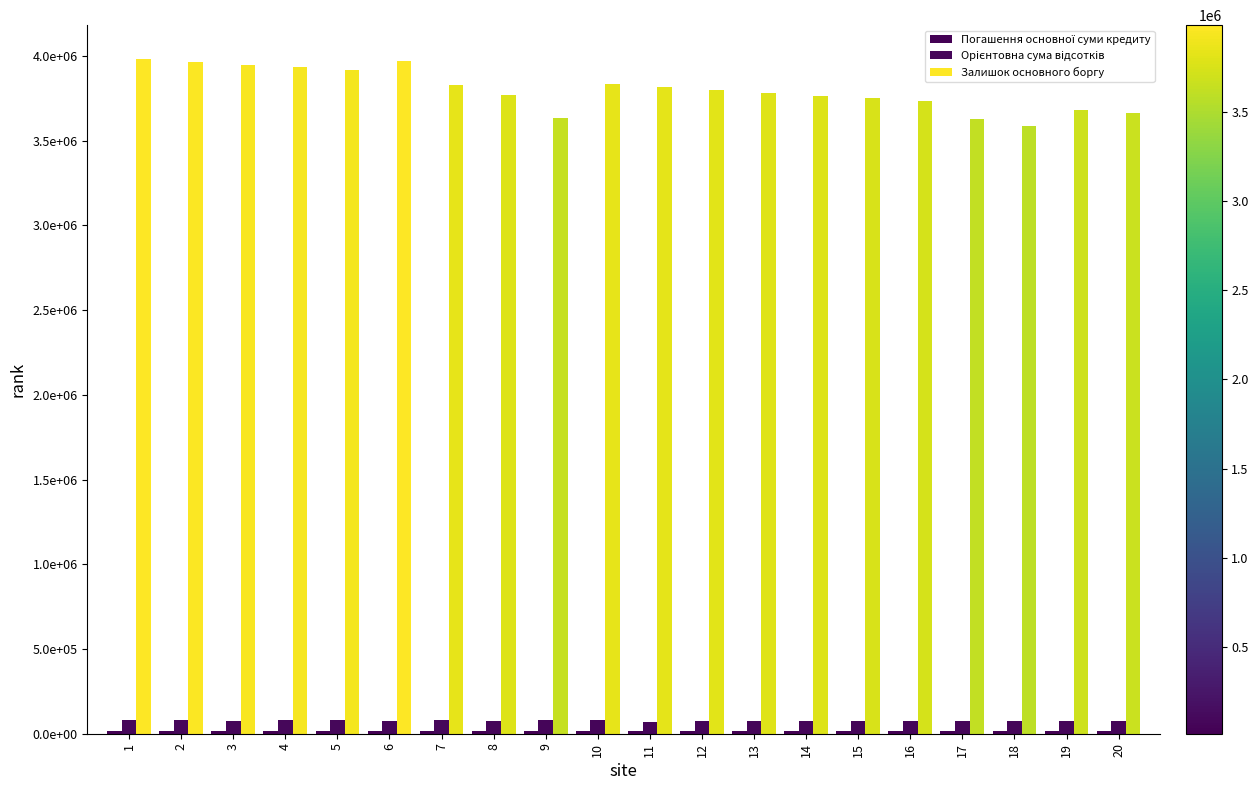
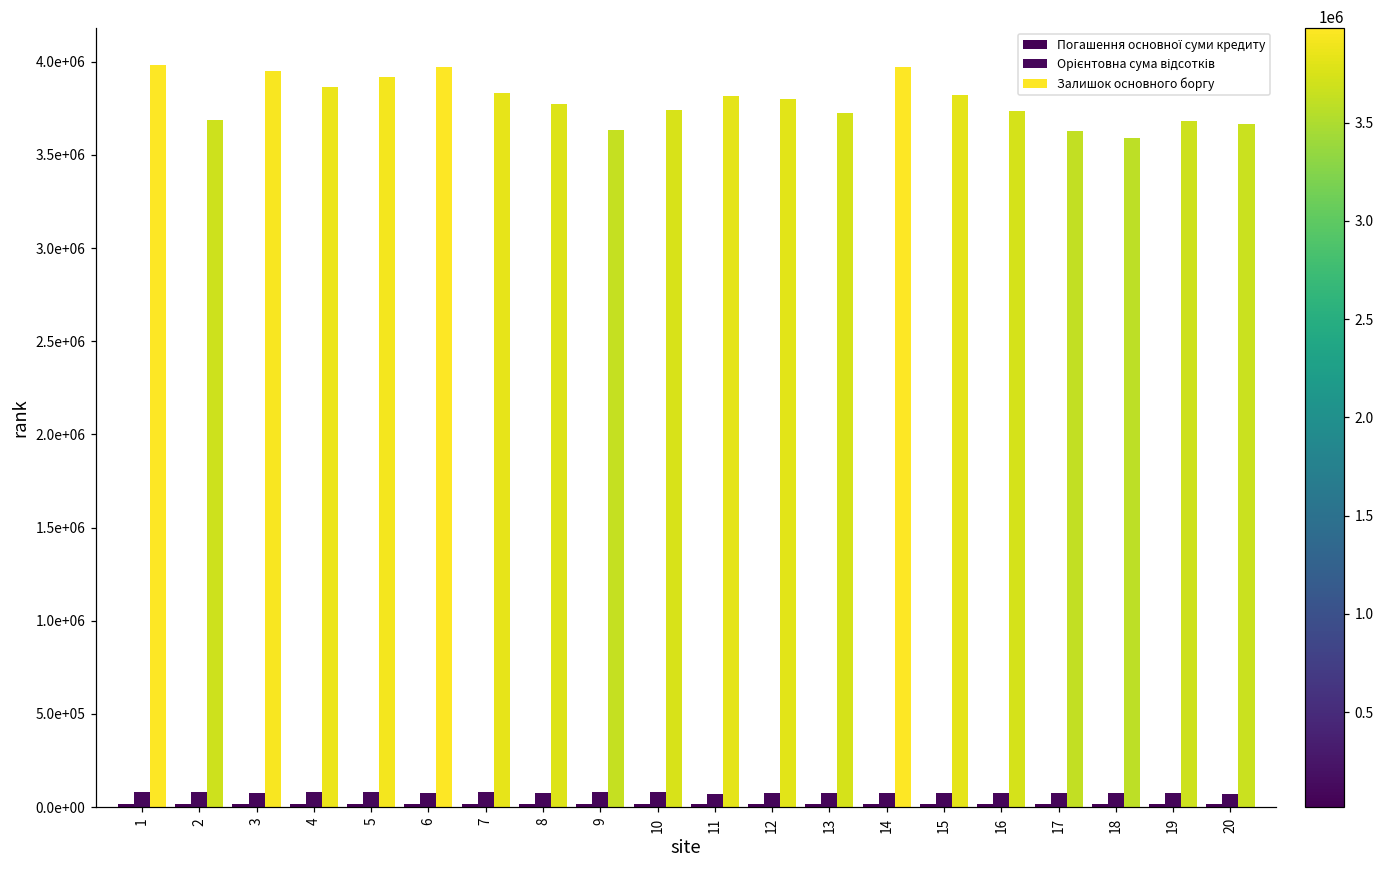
  {
    "Залишок основного боргу": {
      "1": 3980000,
-     "2": 3970000,
+     "2": 3690000,
      "3": 3950000,
-     "4": 3930000,
+     "4": 3860000,
      "5": 3920000,
      "6": 3970000,
      "7": 3830000,
      "8": 3770000,
      "9": 3630000,
-     "10": 3830000,
+     "10": 3740000,
      "11": 3820000,
      "12": 3800000,
-     "13": 3780000,
-     "14": 3770000,
-     "15": 3750000,
+     "13": 3730000,
+     "14": 3970000,
+     "15": 3820000,
      "16": 3730000,
      "17": 3630000,
      "18": 3590000,
      "19": 3680000,
      "20": 3670000
    }
  }
